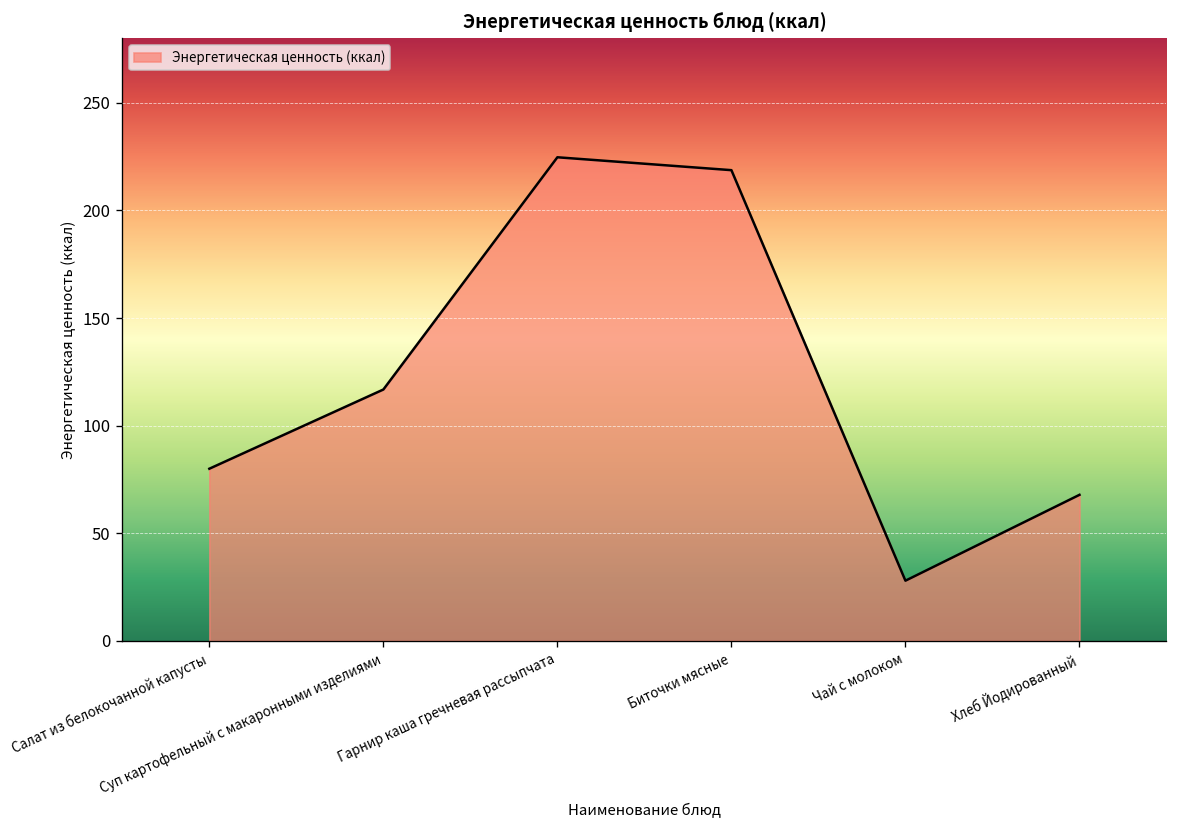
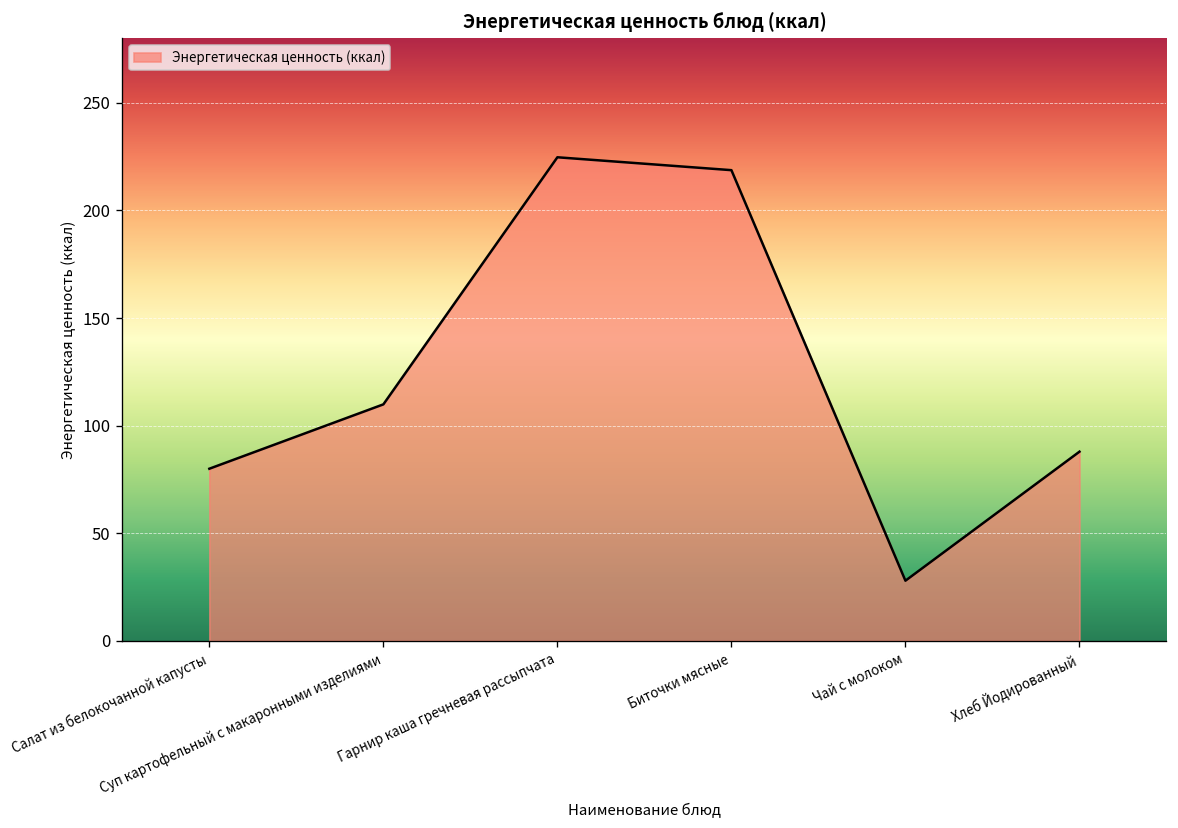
  {
    "Салат из белокочанной капусты": 80,
-   "Суп картофельный с макаронными изделиями": 117,
+   "Суп картофельный с макаронными изделиями": 110,
    "Гарнир каша гречневая рассыпчата": 225,
    "Биточки мясные": 219,
    "Чай с молоком": 28,
-   "Хлеб Йодированный": 68
+   "Хлеб Йодированный": 88
  }
